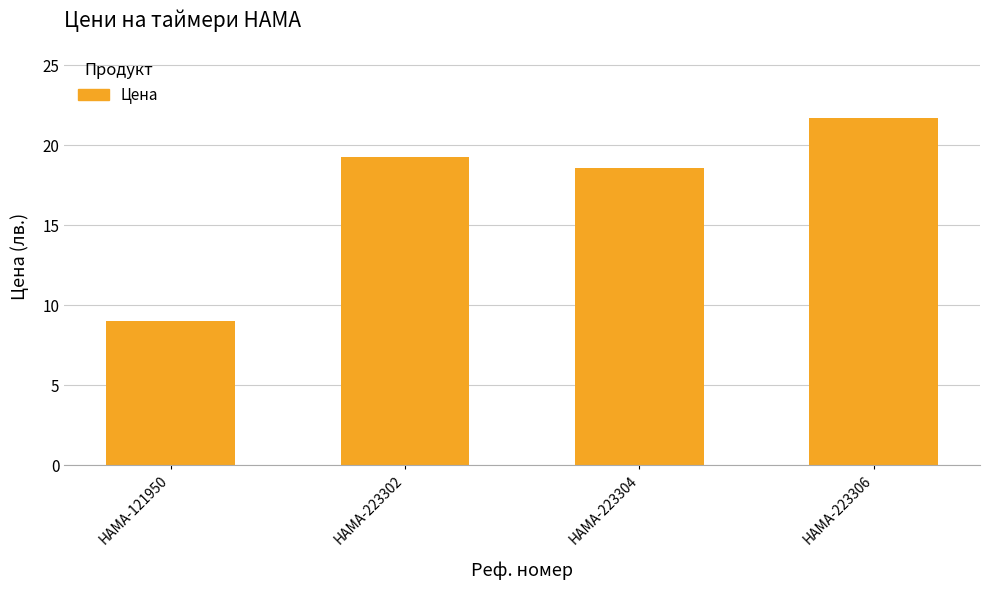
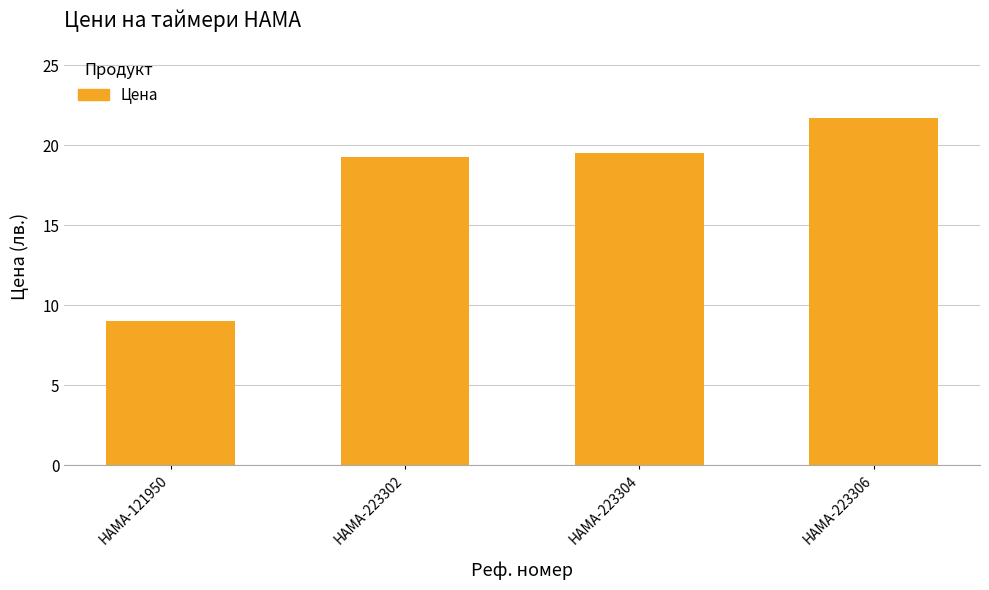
  {
    "HAMA-121950": 9.0,
    "HAMA-223302": 19.3,
-   "HAMA-223304": 18.6,
+   "HAMA-223304": 19.5,
    "HAMA-223306": 21.7
  }
